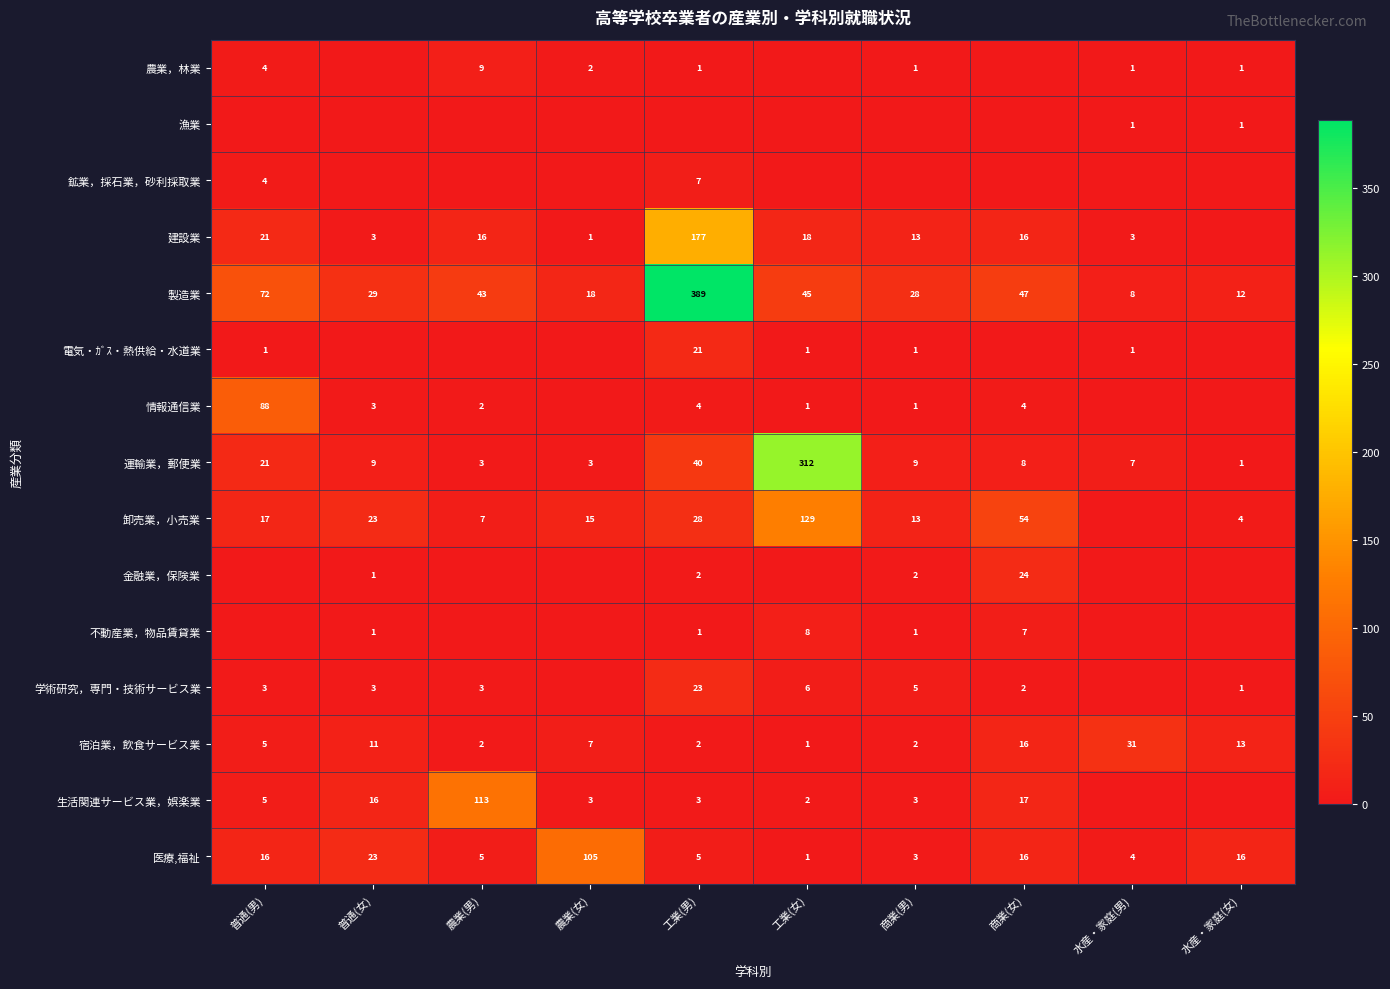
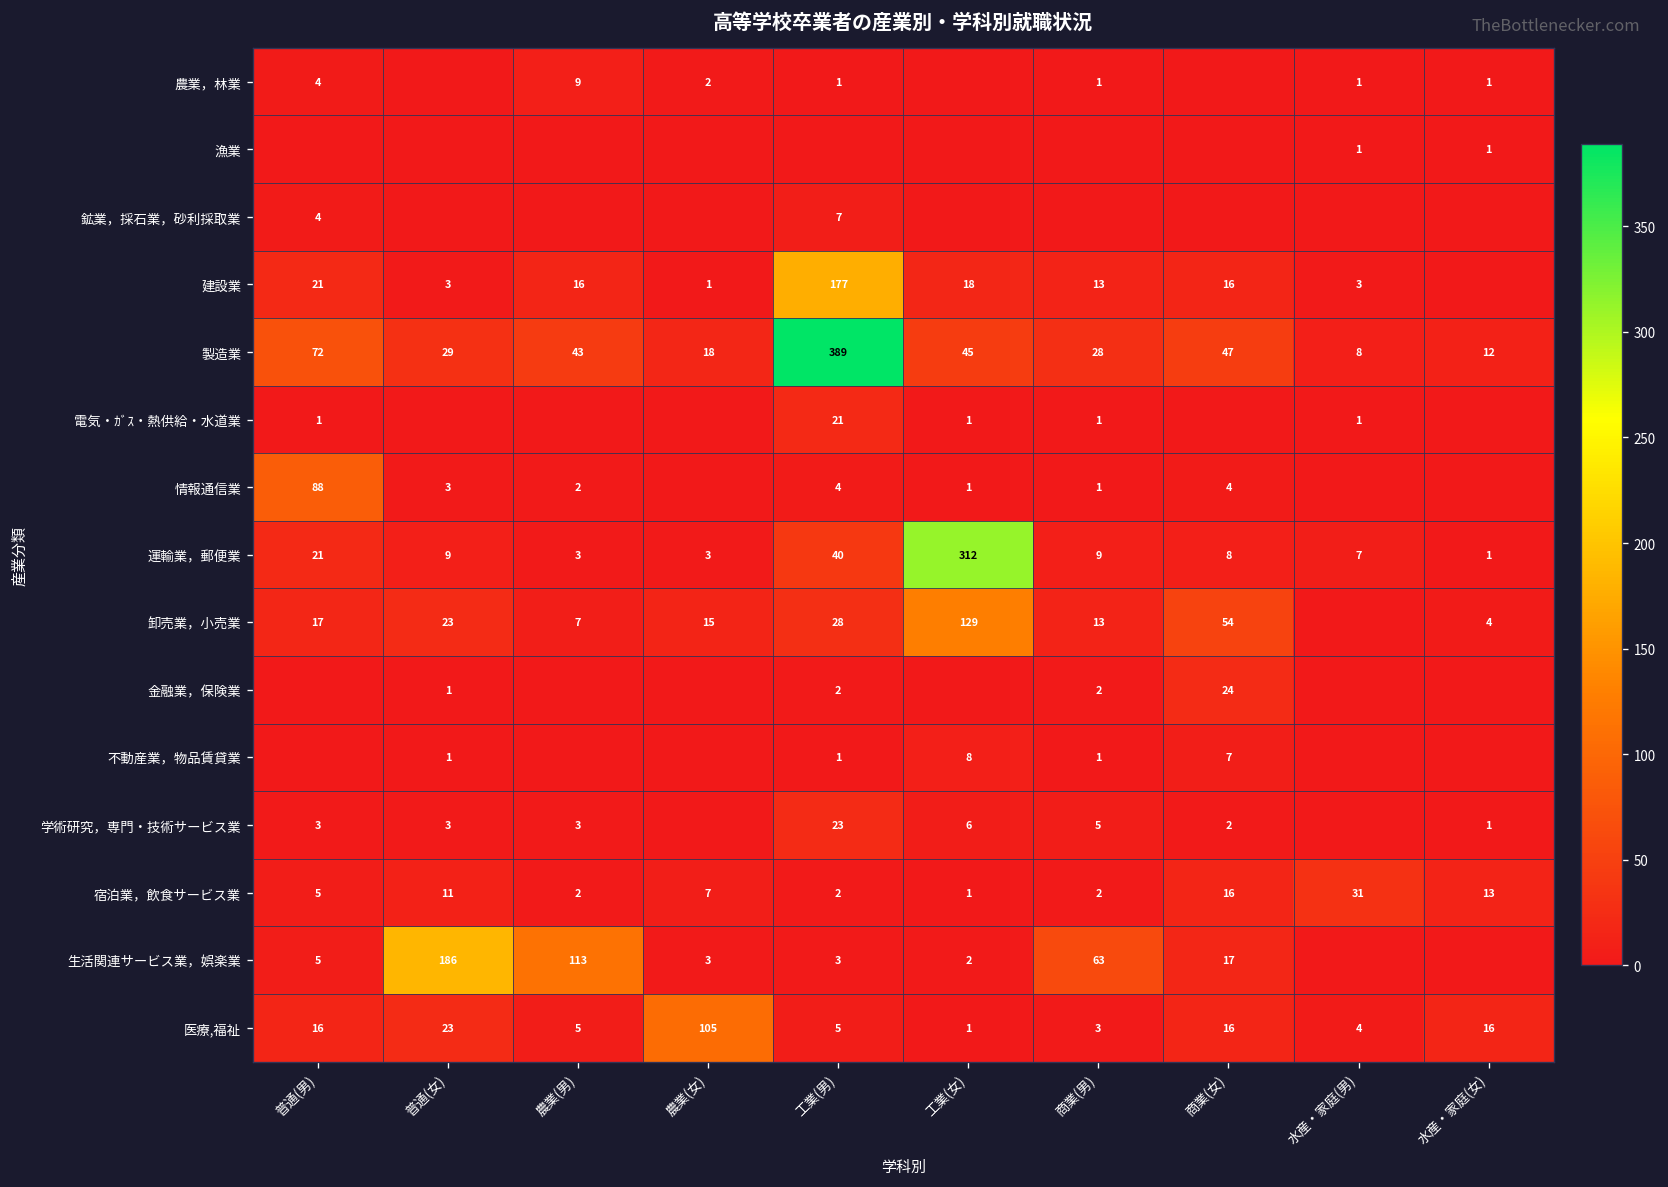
  {
    "農業，林業": {
      "普通(男)": 4,
      "農業(男)": 9,
      "農業(女)": 2,
      "工業(男)": 1,
      "商業(男)": 1,
      "水産・家庭(男)": 1,
      "水産・家庭(女)": 1
    },
    "漁業": {
      "水産・家庭(男)": 1,
      "水産・家庭(女)": 1
    },
    "鉱業，採石業，砂利採取業": {
      "普通(男)": 4,
      "工業(男)": 7
    },
    "建設業": {
      "普通(男)": 21,
      "普通(女)": 3,
      "農業(男)": 16,
      "農業(女)": 1,
      "工業(男)": 177,
      "工業(女)": 18,
      "商業(男)": 13,
      "商業(女)": 16,
      "水産・家庭(男)": 3
    },
    "製造業": {
      "普通(男)": 72,
      "普通(女)": 29,
      "農業(男)": 43,
      "農業(女)": 18,
      "工業(男)": 389,
      "工業(女)": 45,
      "商業(男)": 28,
      "商業(女)": 47,
      "水産・家庭(男)": 8,
      "水産・家庭(女)": 12
    },
    "電気・ｶﾞｽ・熱供給・水道業": {
      "普通(男)": 1,
      "工業(男)": 21,
      "工業(女)": 1,
      "商業(男)": 1,
      "水産・家庭(男)": 1
    },
    "情報通信業": {
      "普通(男)": 88,
      "普通(女)": 3,
      "農業(男)": 2,
      "工業(男)": 4,
      "工業(女)": 1,
      "商業(男)": 1,
      "商業(女)": 4
    },
    "運輸業，郵便業": {
      "普通(男)": 21,
      "普通(女)": 9,
      "農業(男)": 3,
      "農業(女)": 3,
      "工業(男)": 40,
      "工業(女)": 312,
      "商業(男)": 9,
      "商業(女)": 8,
      "水産・家庭(男)": 7,
      "水産・家庭(女)": 1
    },
    "卸売業，小売業": {
      "普通(男)": 17,
      "普通(女)": 23,
      "農業(男)": 7,
      "農業(女)": 15,
      "工業(男)": 28,
      "工業(女)": 129,
      "商業(男)": 13,
      "商業(女)": 54,
      "水産・家庭(女)": 4
    },
    "金融業，保険業": {
      "普通(女)": 1,
      "工業(男)": 2,
      "商業(男)": 2,
      "商業(女)": 24
    },
    "不動産業，物品賃貸業": {
      "普通(女)": 1,
      "工業(男)": 1,
      "工業(女)": 8,
      "商業(男)": 1,
      "商業(女)": 7
    },
    "学術研究，専門・技術サービス業": {
      "普通(男)": 3,
      "普通(女)": 3,
      "農業(男)": 3,
      "工業(男)": 23,
      "工業(女)": 6,
      "商業(男)": 5,
      "商業(女)": 2,
      "水産・家庭(女)": 1
    },
    "宿泊業，飲食サービス業": {
      "普通(男)": 5,
      "普通(女)": 11,
      "農業(男)": 2,
      "農業(女)": 7,
      "工業(男)": 2,
      "工業(女)": 1,
      "商業(男)": 2,
      "商業(女)": 16,
      "水産・家庭(男)": 31,
      "水産・家庭(女)": 13
    },
    "生活関連サービス業，娯楽業": {
      "普通(男)": 5,
-     "普通(女)": 16,
+     "普通(女)": 186,
      "農業(男)": 113,
      "農業(女)": 3,
      "工業(男)": 3,
      "工業(女)": 2,
-     "商業(男)": 3,
+     "商業(男)": 63,
      "商業(女)": 17
    },
    "医療,福祉": {
      "普通(男)": 16,
      "普通(女)": 23,
      "農業(男)": 5,
      "農業(女)": 105,
      "工業(男)": 5,
      "工業(女)": 1,
      "商業(男)": 3,
      "商業(女)": 16,
      "水産・家庭(男)": 4,
      "水産・家庭(女)": 16
    }
  }
